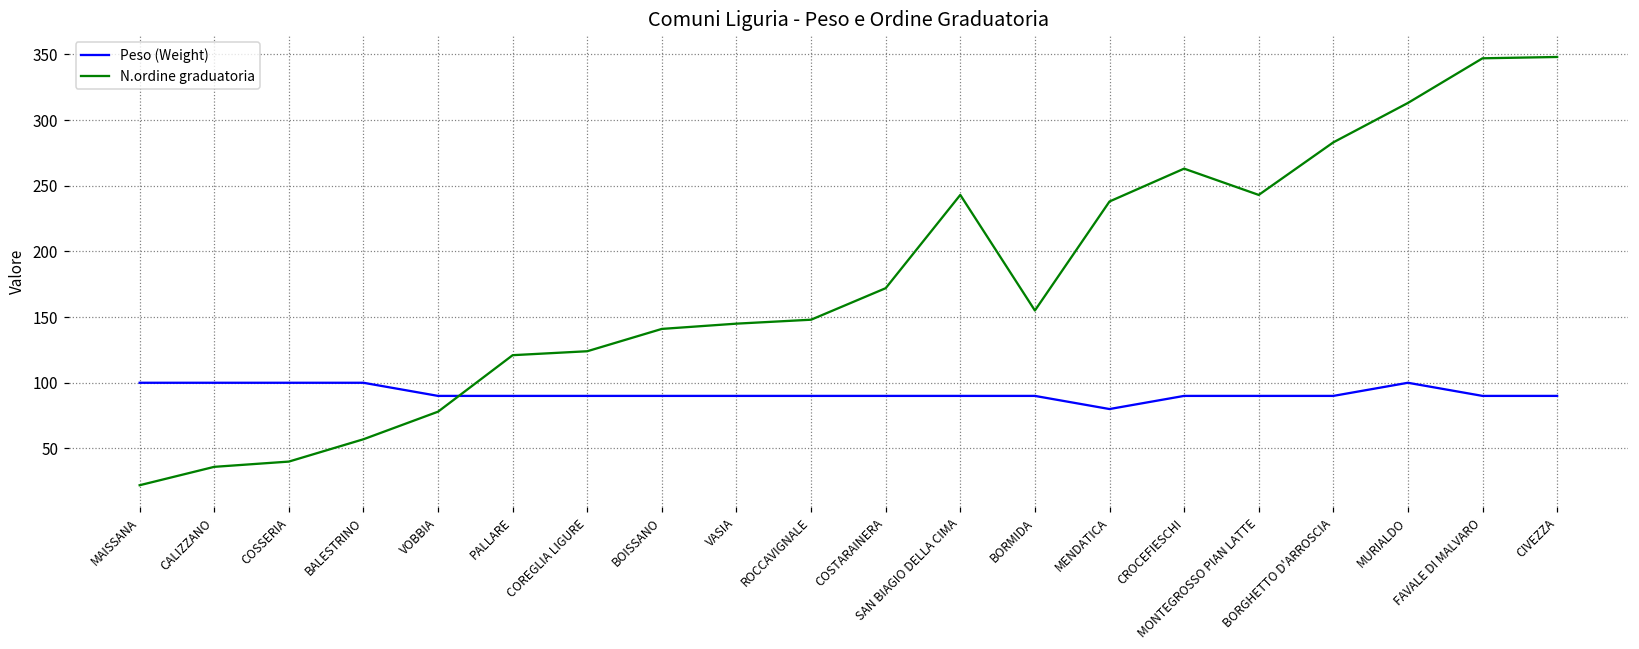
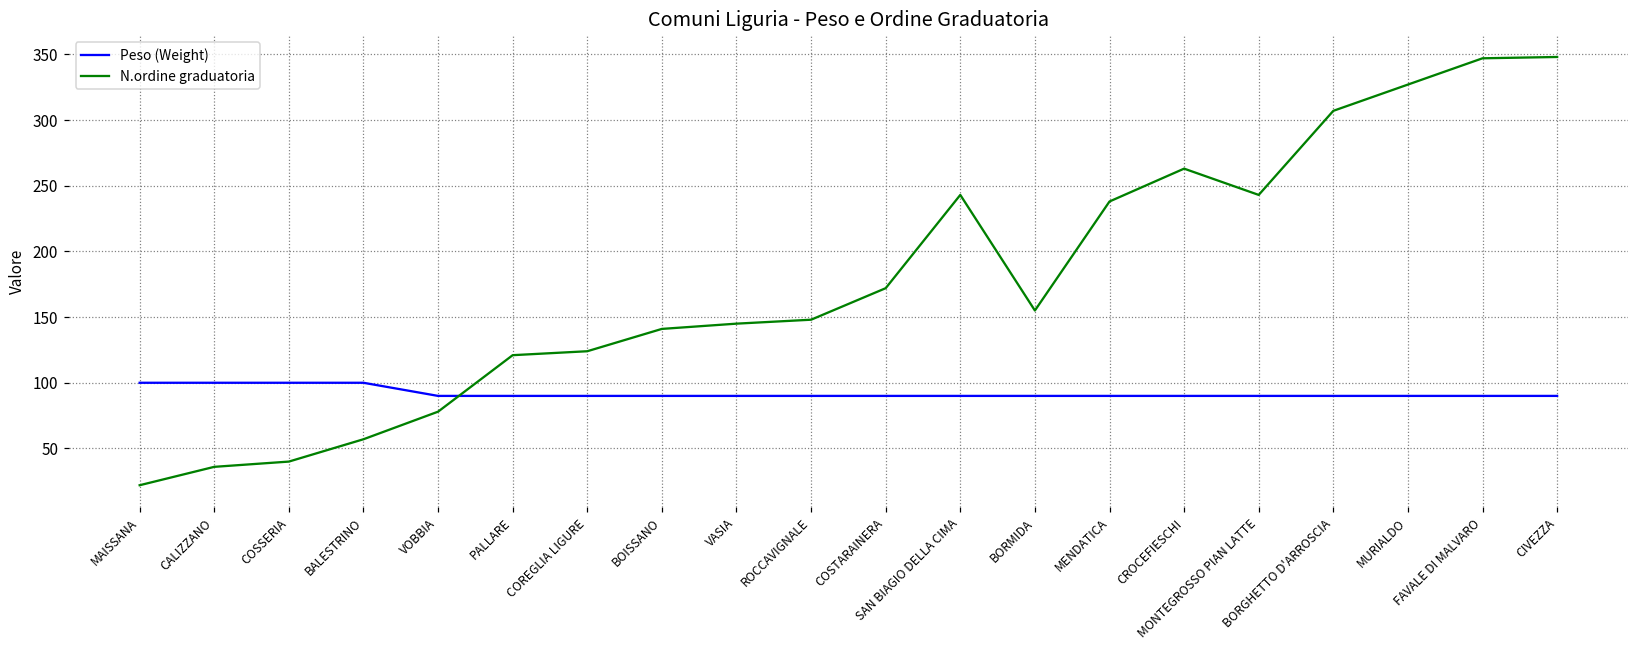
  {
    "Peso (Weight)": {
      "MAISSANA": 100,
      "CALIZZANO": 100,
      "COSSERIA": 100,
      "BALESTRINO": 100,
      "VOBBIA": 90,
      "PALLARE": 90,
      "COREGLIA LIGURE": 90,
      "BOISSANO": 90,
      "VASIA": 90,
      "ROCCAVIGNALE": 90,
      "COSTARAINERA": 90,
      "SAN BIAGIO DELLA CIMA": 90,
      "BORMIDA": 90,
-     "MENDATICA": 80,
+     "MENDATICA": 90,
      "CROCEFIESCHI": 90,
      "MONTEGROSSO PIAN LATTE": 90,
      "BORGHETTO D'ARROSCIA": 90,
-     "MURIALDO": 100,
+     "MURIALDO": 90,
      "FAVALE DI MALVARO": 90,
      "CIVEZZA": 90
    },
    "N.ordine graduatoria": {
      "MAISSANA": 22,
      "CALIZZANO": 36,
      "COSSERIA": 40,
      "BALESTRINO": 57,
      "VOBBIA": 78,
      "PALLARE": 121,
      "COREGLIA LIGURE": 124,
      "BOISSANO": 141,
      "VASIA": 145,
      "ROCCAVIGNALE": 148,
      "COSTARAINERA": 172,
      "SAN BIAGIO DELLA CIMA": 243,
      "BORMIDA": 155,
      "MENDATICA": 238,
      "CROCEFIESCHI": 263,
      "MONTEGROSSO PIAN LATTE": 243,
-     "BORGHETTO D'ARROSCIA": 283,
-     "MURIALDO": 313,
+     "BORGHETTO D'ARROSCIA": 307,
+     "MURIALDO": 327,
      "FAVALE DI MALVARO": 347,
      "CIVEZZA": 348
    }
  }
